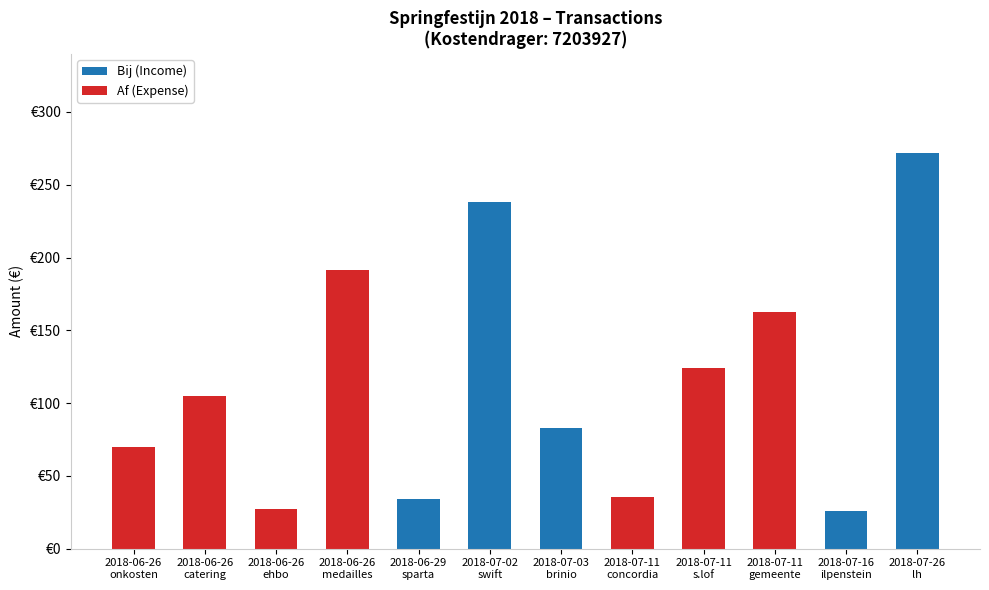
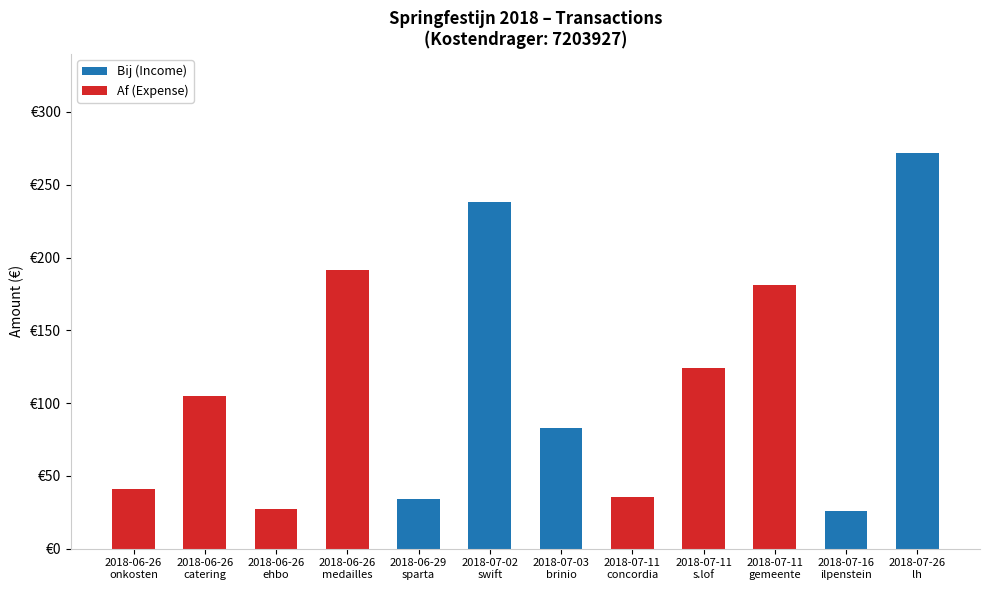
  {
    "Bij (Income)": {
      "2018-06-26 onkosten": "€0",
      "2018-06-26 catering": "€0",
      "2018-06-26 ehbo": "€0",
      "2018-06-26 medailles": "€0",
      "2018-06-29 sparta": "€34",
      "2018-07-02 swift": "€238",
      "2018-07-03 brinio": "€83",
      "2018-07-11 concordia": "€0",
      "2018-07-11 s.lof": "€0",
      "2018-07-11 gemeente": "€0",
      "2018-07-16 ilpenstein": "€26",
      "2018-07-26 lh": "€272"
    },
    "Af (Expense)": {
-     "2018-06-26 onkosten": "€70",
-     "2018-07-11 gemeente": "€162"
+     "2018-06-26 onkosten": "€41",
+     "2018-07-11 gemeente": "€181"
    }
  }
